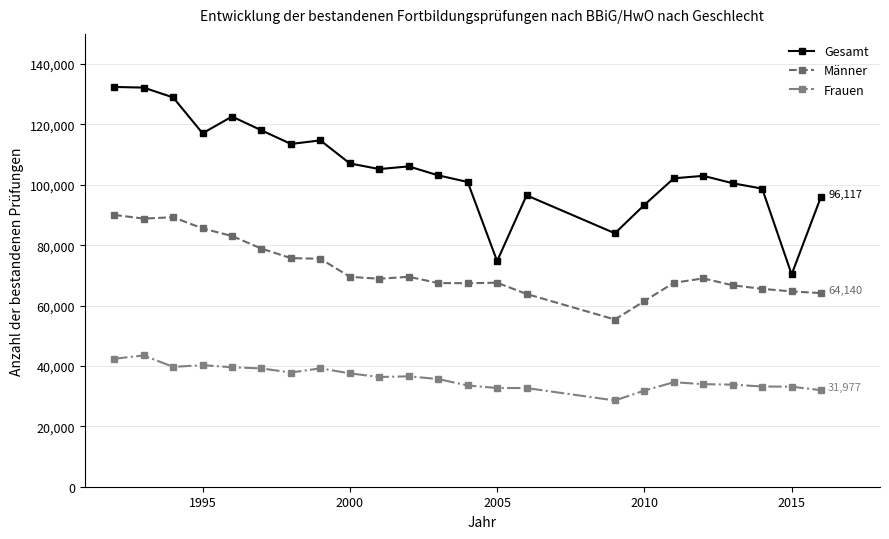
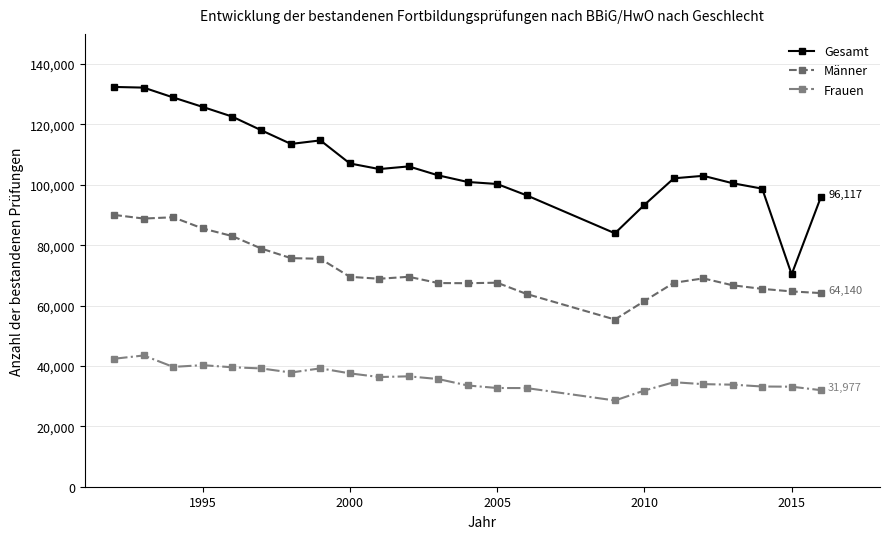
  {
    "Gesamt": {
-     "1995": "117,000",
+     "1995": "126,000",
      "2000": "107,000",
-     "2005": "75,000",
+     "2005": "100,000",
      "2010": "93,000",
      "2015": "70,000"
    }
  }
